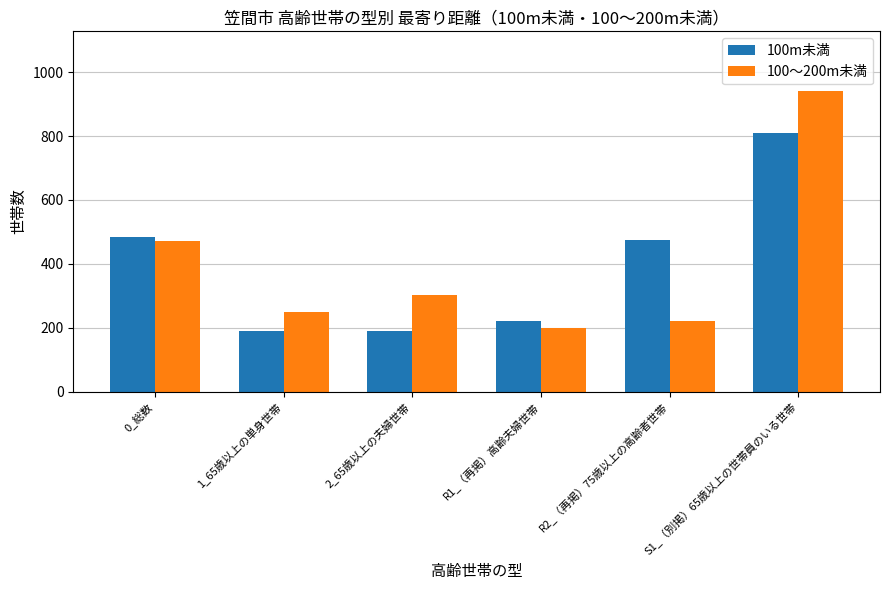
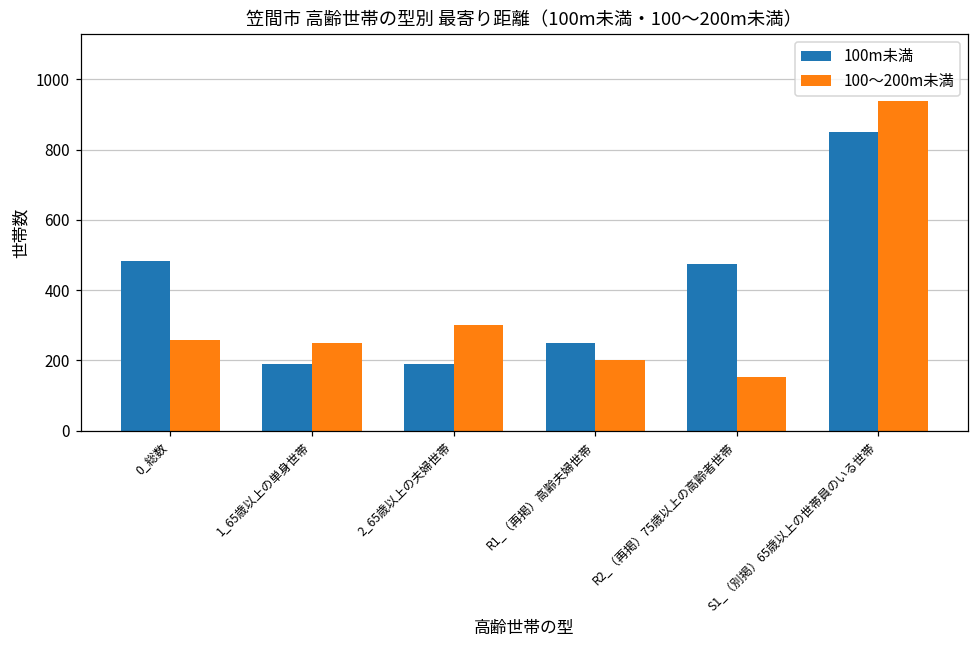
  {
    "100m未満": {
      "0_総数": 480,
      "1_65歳以上の単身世帯": 190,
      "2_65歳以上の夫婦世帯": 190,
-     "R1_（再掲）高齢夫婦世帯": 220,
+     "R1_（再掲）高齢夫婦世帯": 250,
      "R2_（再掲）75歳以上の高齢者世帯": 480,
-     "S1_（別掲）65歳以上の世帯員のいる世帯": 810
+     "S1_（別掲）65歳以上の世帯員のいる世帯": 850
    },
    "100～200m未満": {
-     "0_総数": 470,
+     "0_総数": 260,
      "1_65歳以上の単身世帯": 250,
      "2_65歳以上の夫婦世帯": 300,
      "R1_（再掲）高齢夫婦世帯": 200,
-     "R2_（再掲）75歳以上の高齢者世帯": 220,
+     "R2_（再掲）75歳以上の高齢者世帯": 150,
      "S1_（別掲）65歳以上の世帯員のいる世帯": 940
    }
  }
